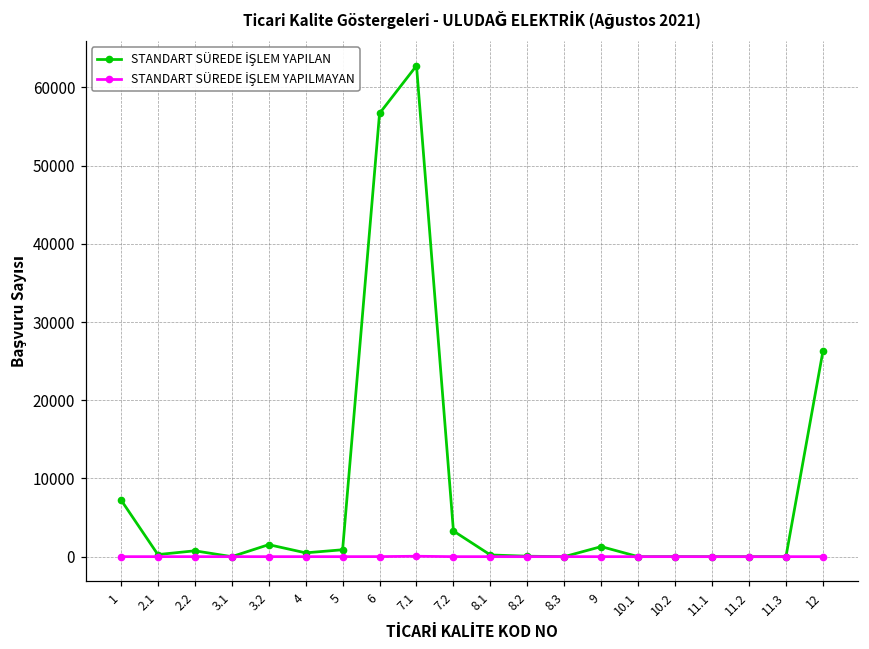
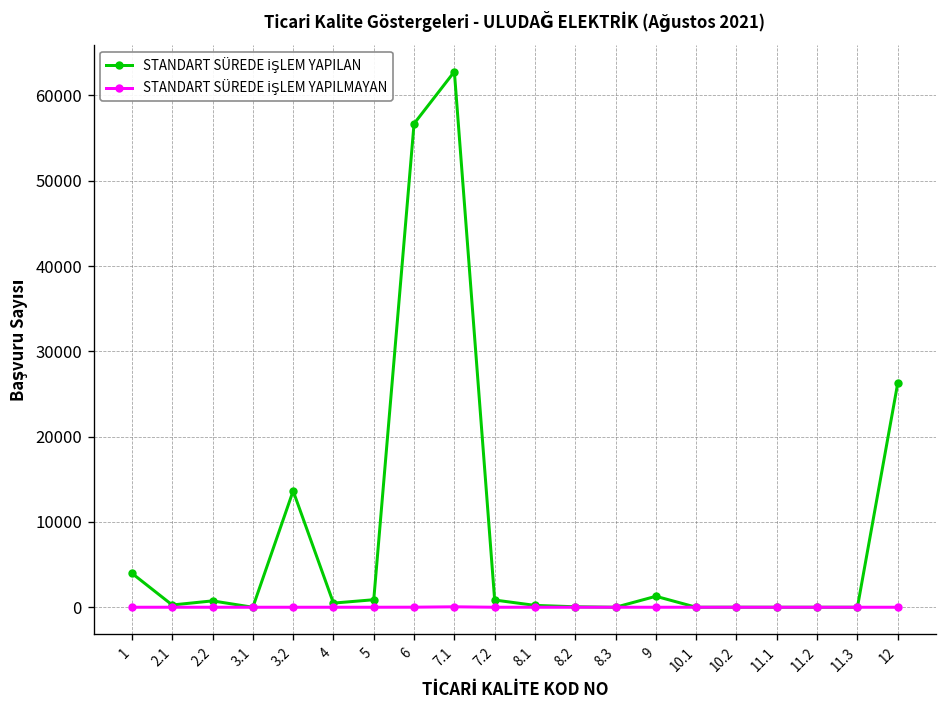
  {
    "STANDART SÜREDE İŞLEM YAPILAN": {
-     "1": 7000,
+     "1": 4000,
      "2.2": 1000,
-     "3.2": 2000,
+     "3.2": 14000,
      "4": 0,
      "5": 1000,
      "6": 57000,
      "7.1": 63000,
-     "7.2": 3000,
+     "7.2": 1000,
      "9": 1000,
      "12": 26000
    },
    "STANDART SÜREDE İŞLEM YAPILMAYAN": {
      "1": 0,
      "2.2": 0,
      "3.2": 0,
      "4": 0,
      "5": 0,
      "6": 0,
      "7.1": 0,
      "7.2": 0,
      "9": 0,
      "12": 0
    }
  }
